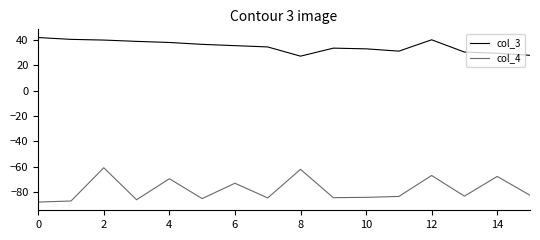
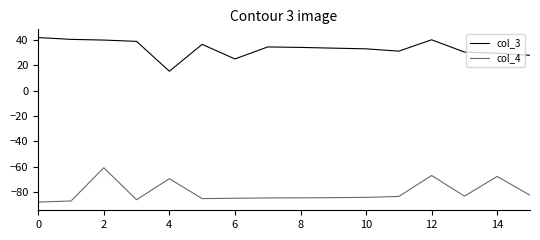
  {
    "col_3": {
      "0": 42,
      "2": 40,
-     "4": 38,
-     "6": 36,
-     "8": 27,
+     "4": 15,
+     "6": 25,
+     "8": 34,
      "10": 33,
      "12": 40
    },
    "col_4": {
      "0": -88,
      "2": -61,
      "4": -69,
-     "6": -73,
-     "8": -62,
+     "6": -85,
+     "8": -85,
      "10": -84,
      "12": -67,
      "14": -68
    }
  }
